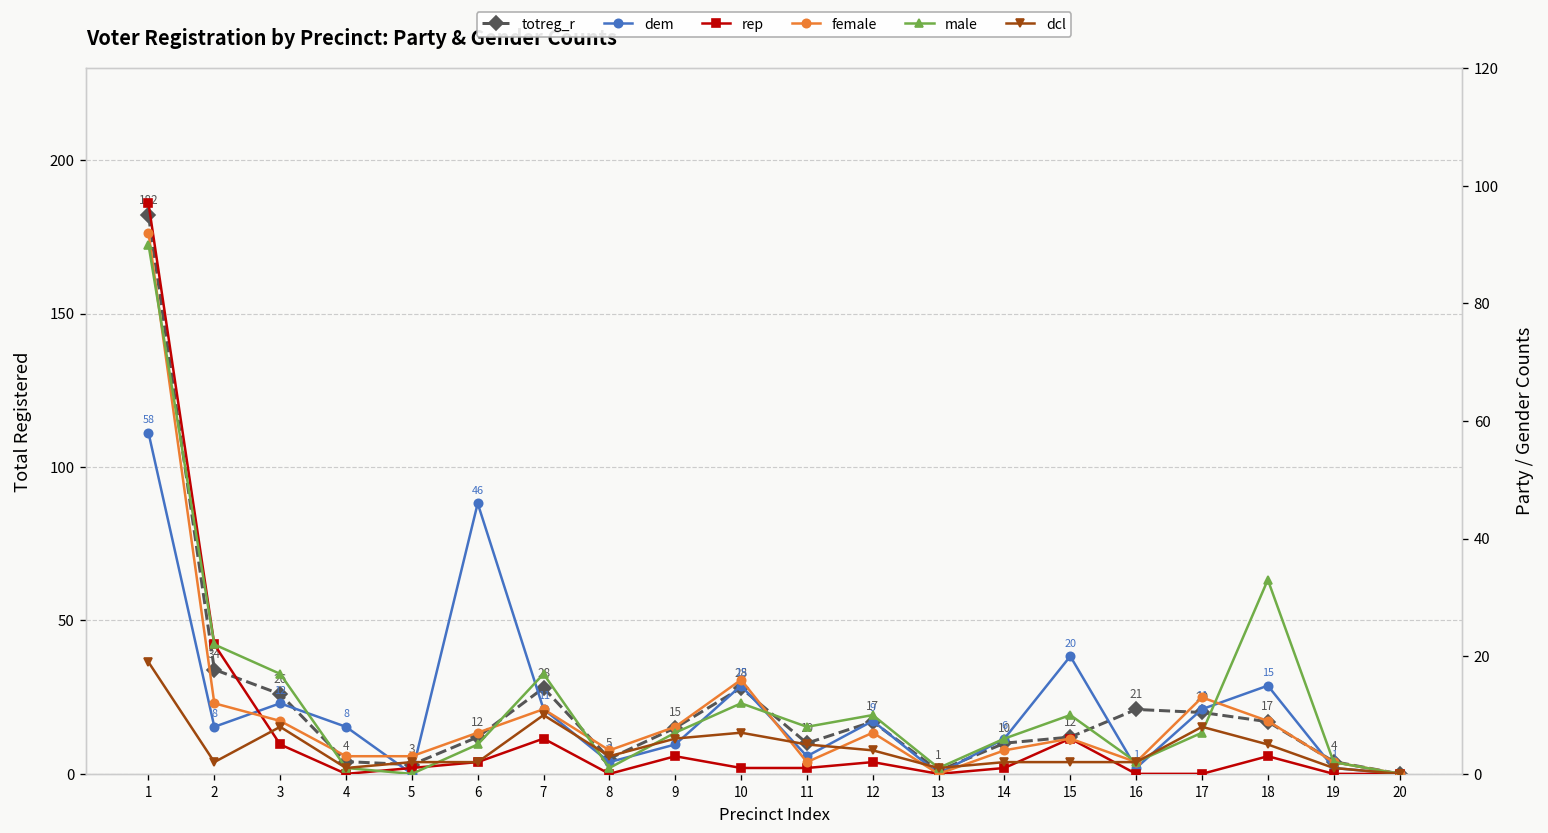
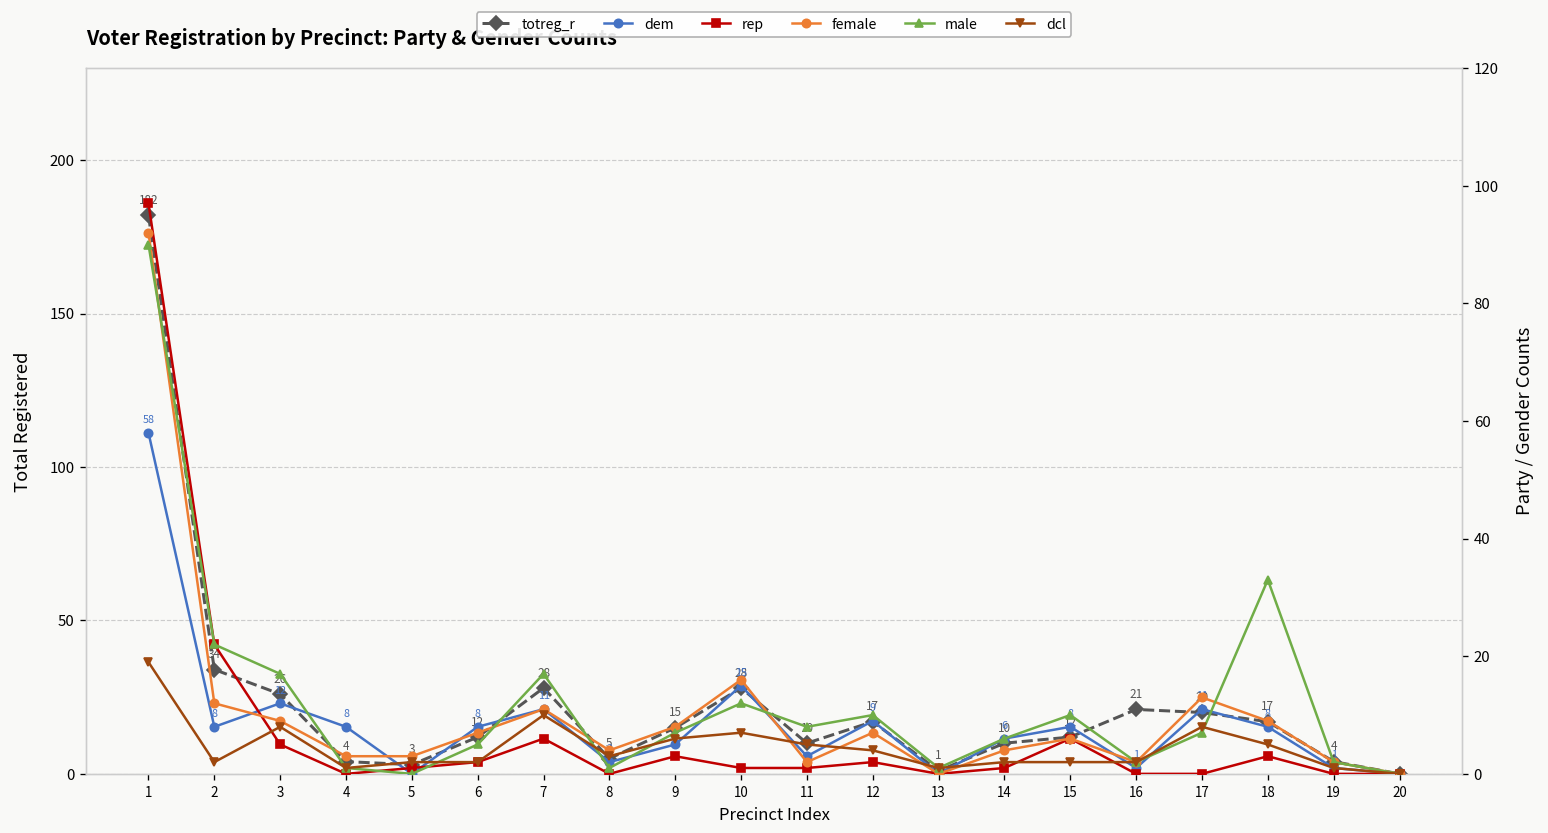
  {
    "totreg_r": {
      "2": 34,
      "4": 4,
      "6": 12,
      "9": 15,
      "16": 21,
      "18": 17
    },
    "dem": {
      "1": 58,
      "2": 8,
      "4": 8,
-     "6": 46,
-     "15": 20,
-     "18": 15
+     "6": 8,
+     "15": 8,
+     "18": 8
    },
    "female": {
      "5": 3
    }
  }
